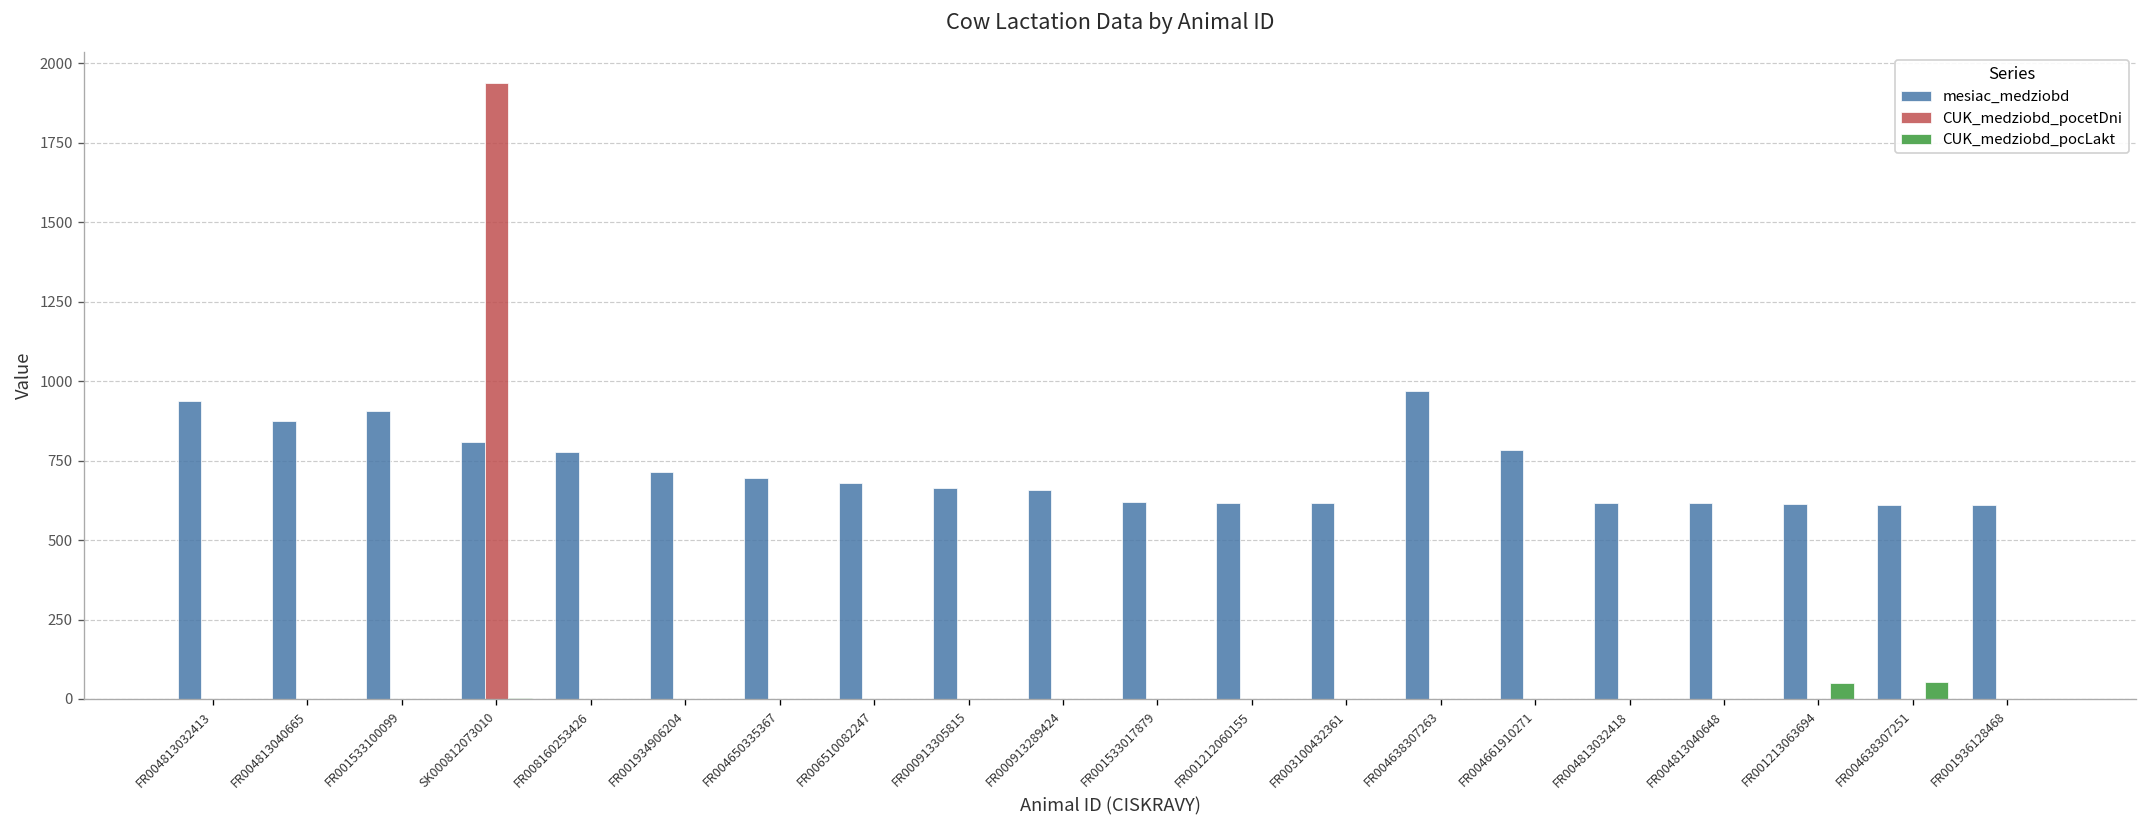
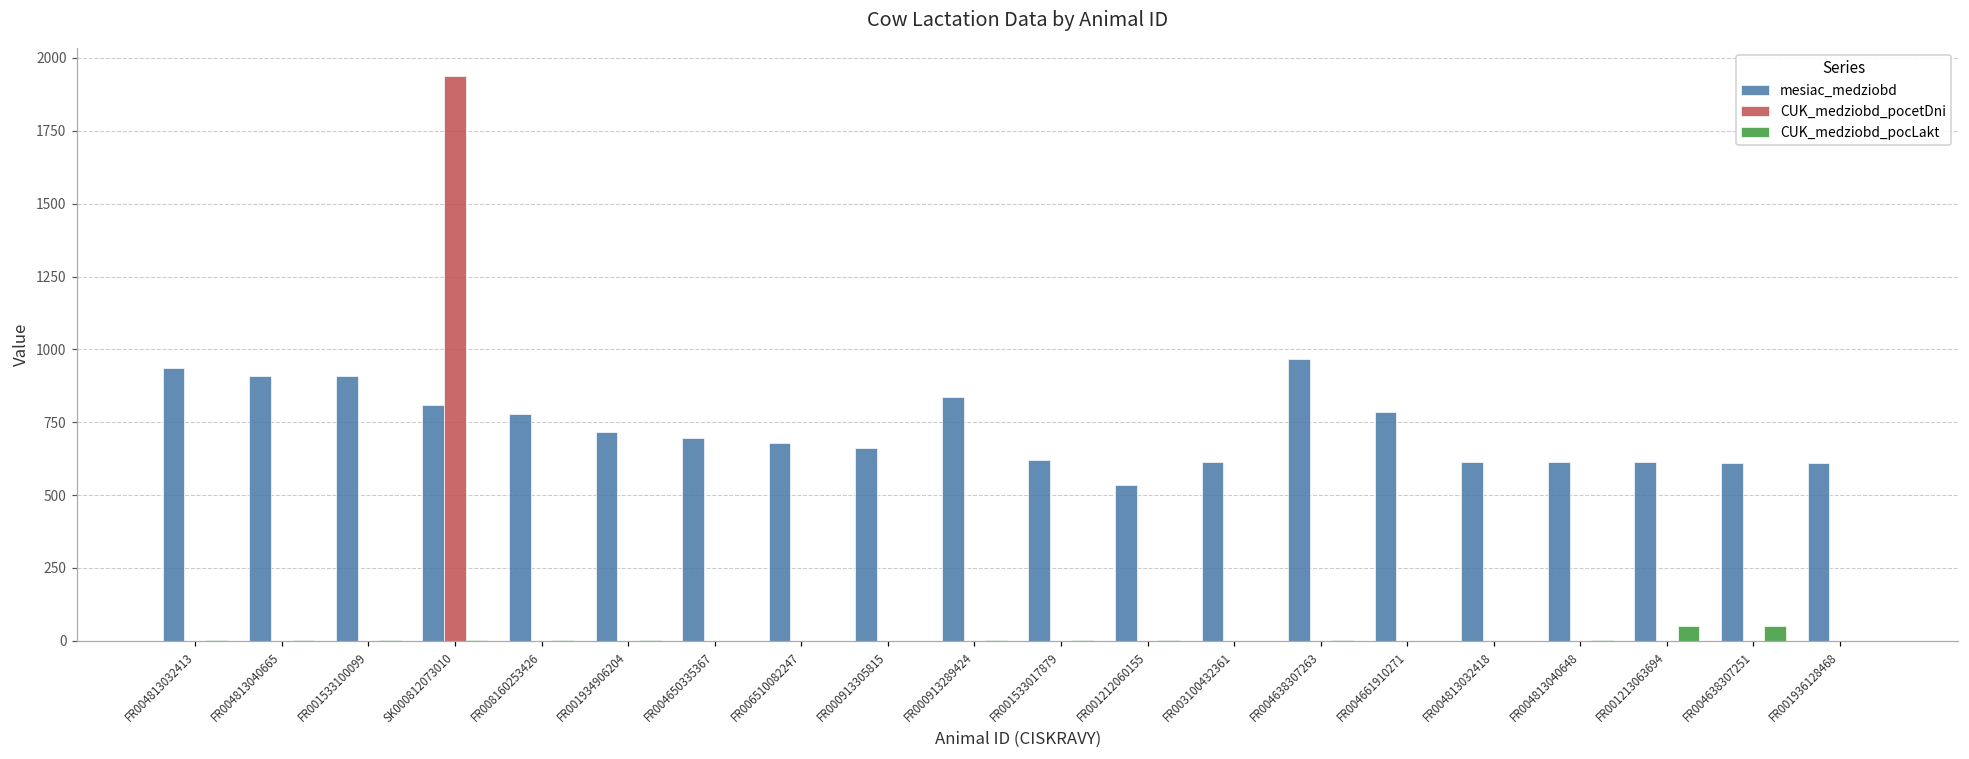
  {
    "mesiac_medziobd": {
      "FR004813032413": 940,
-     "FR004813040665": 870,
+     "FR004813040665": 910,
      "FR001533100099": 910,
      "SK000812073010": 810,
      "FR008160253426": 780,
      "FR001934906204": 720,
      "FR004650335367": 700,
      "FR006510082247": 680,
      "FR000913305815": 660,
-     "FR000913289424": 660,
+     "FR000913289424": 840,
      "FR001533017879": 620,
-     "FR001212060155": 620,
+     "FR001212060155": 530,
      "FR003100432361": 620,
      "FR004638307263": 970,
      "FR004661910271": 780,
      "FR004813032418": 620,
      "FR004813040648": 620,
      "FR001213063694": 610,
      "FR004638307251": 610,
      "FR001936128468": 610
    },
    "CUK_medziobd_pocetDni": {
      "FR004813032413": 0,
      "FR004813040665": 0,
      "FR001533100099": 0,
      "SK000812073010": 1940,
      "FR008160253426": 0,
      "FR001934906204": 0,
      "FR004650335367": 0,
      "FR006510082247": 0,
      "FR000913305815": 0,
      "FR000913289424": 0,
      "FR001533017879": 0,
      "FR001212060155": 0,
      "FR003100432361": 0,
      "FR004638307263": 0,
      "FR004661910271": 0,
      "FR004813032418": 0,
      "FR004813040648": 0,
      "FR001213063694": 0,
      "FR004638307251": 0,
      "FR001936128468": 0
    },
    "CUK_medziobd_pocLakt": {
      "FR004650335367": 0,
      "FR006510082247": 0,
      "FR000913305815": 0,
      "FR003100432361": 0,
      "FR004661910271": 0,
      "FR004813032418": 0,
      "FR001213063694": 50,
      "FR004638307251": 50,
      "FR001936128468": 0
    }
  }
